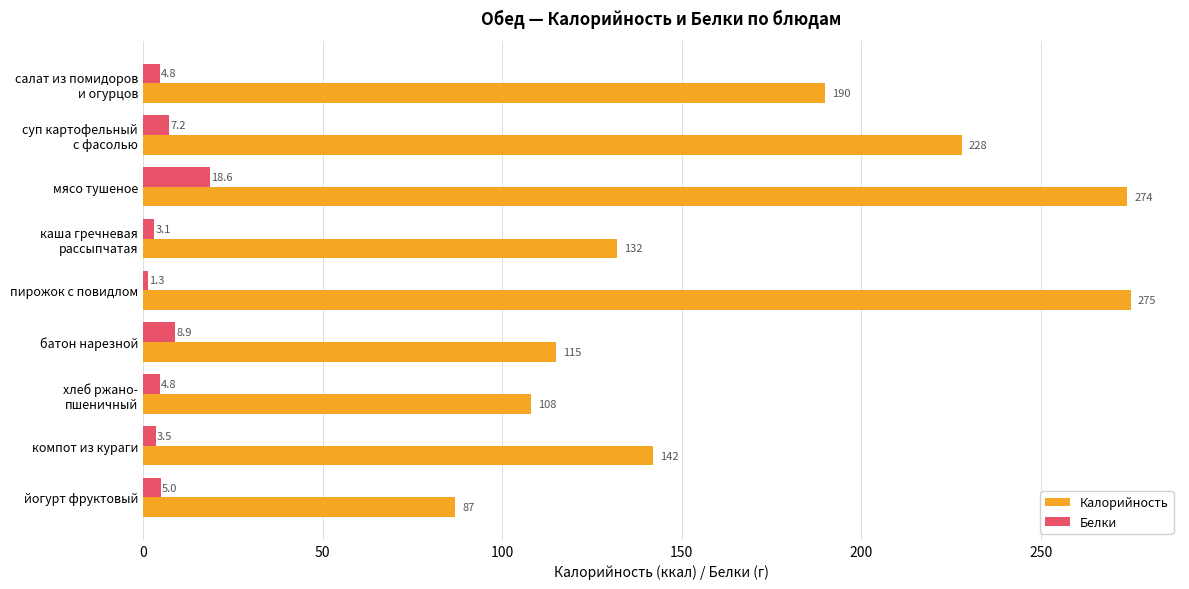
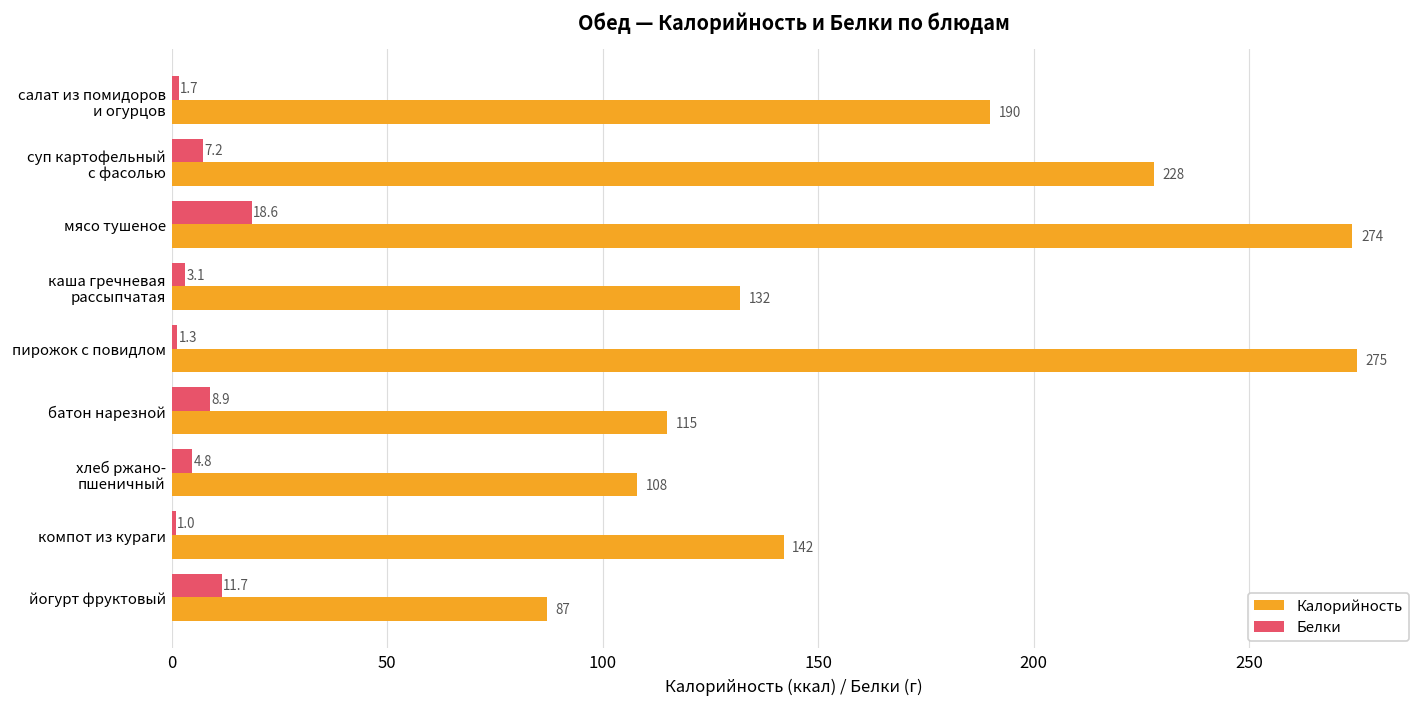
  {
    "Калорийность": {
      "салат из помидоров и огурцов": 190,
      "суп картофельный с фасолью": 228,
      "мясо тушеное": 274,
      "каша гречневая рассыпчатая": 132,
      "пирожок с повидлом": 275,
      "батон нарезной": 115,
      "хлеб ржано- пшеничный": 108,
      "компот из кураги": 142,
      "йогурт фруктовый": 87
    },
    "Белки": {
-     "салат из помидоров и огурцов": 4.8,
+     "салат из помидоров и огурцов": 1.7,
      "суп картофельный с фасолью": 7.2,
      "мясо тушеное": 18.6,
      "каша гречневая рассыпчатая": 3.1,
      "пирожок с повидлом": 1.3,
      "батон нарезной": 8.9,
      "хлеб ржано- пшеничный": 4.8,
-     "компот из кураги": 3.5,
-     "йогурт фруктовый": 5.0
+     "компот из кураги": 1.0,
+     "йогурт фруктовый": 11.7
    }
  }
